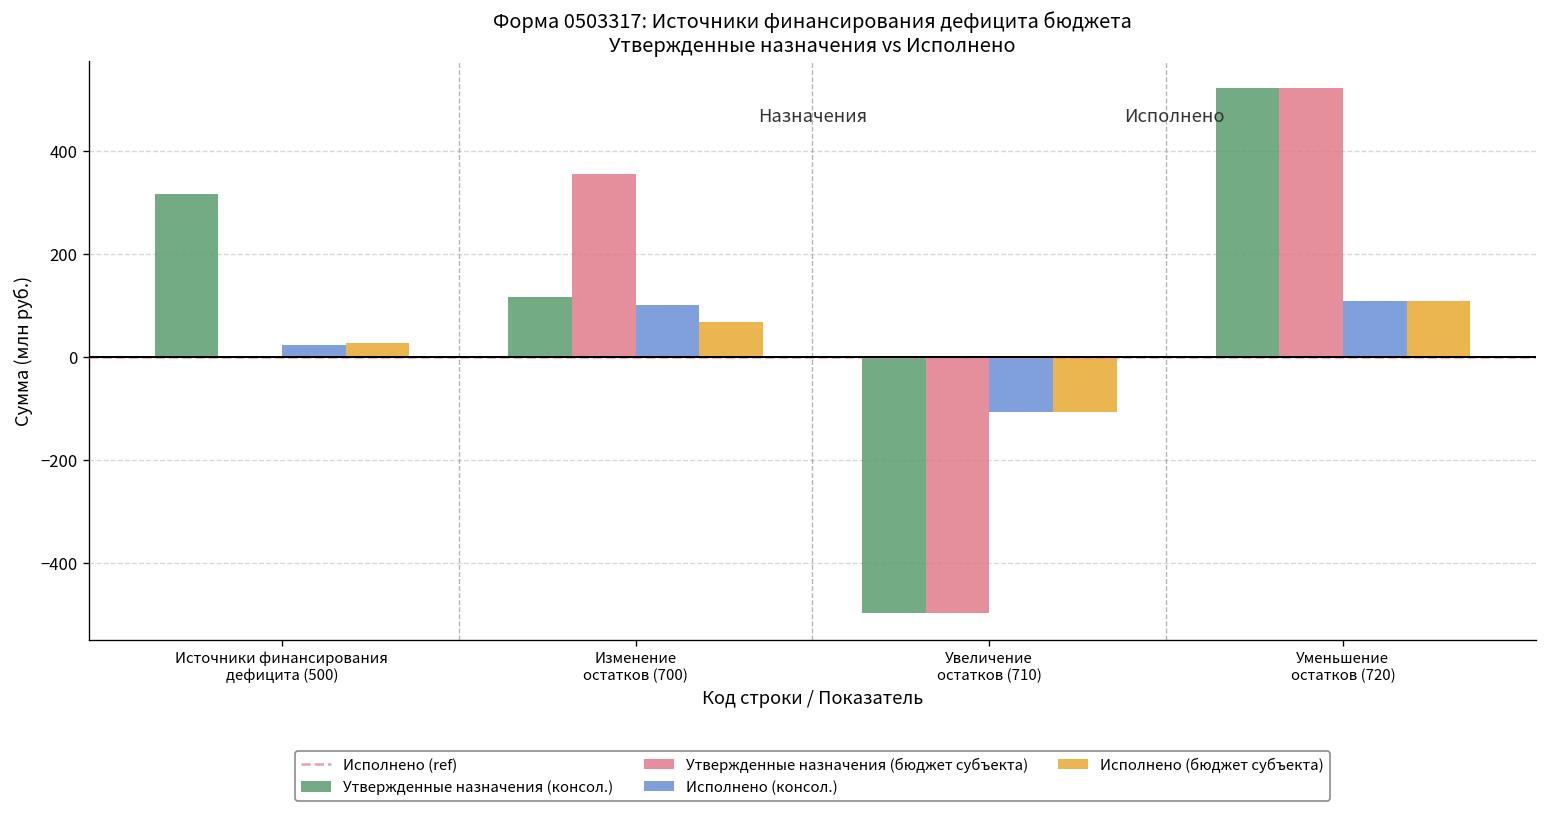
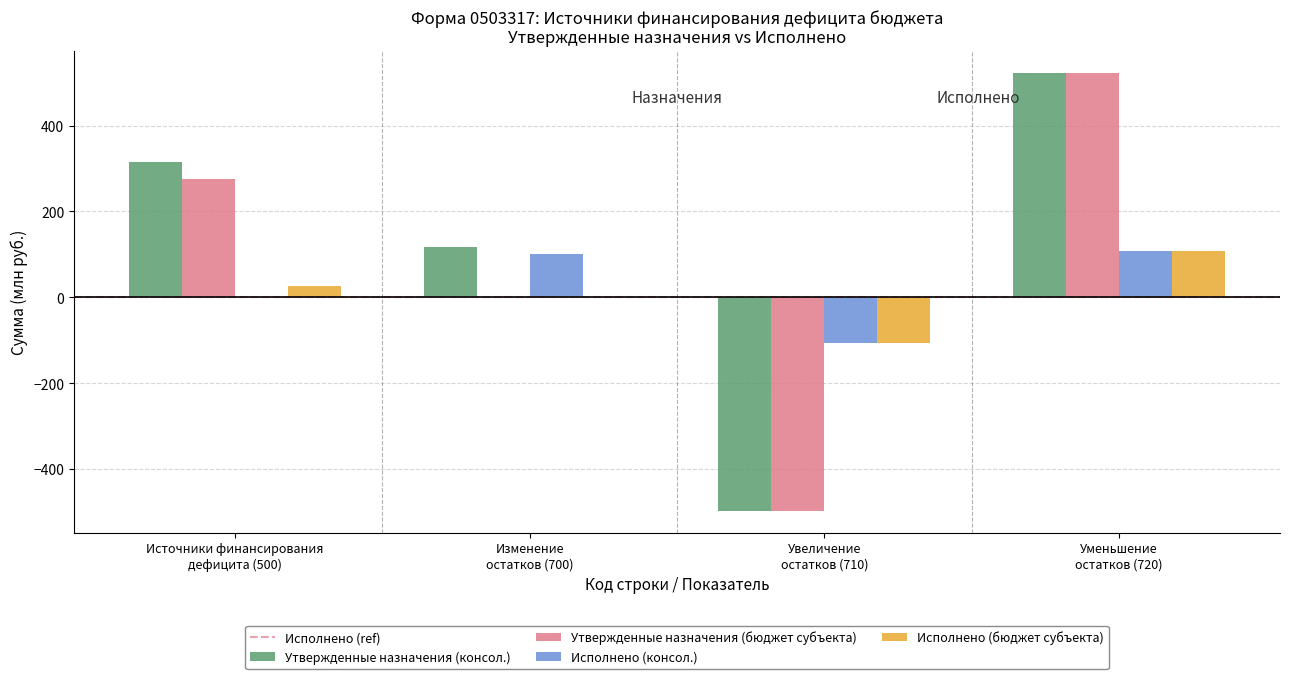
  {
    "Утвержденные назначения (консол.)": {
      "Источники финансирования дефицита (500)": 320,
      "Изменение остатков (700)": 120,
      "Увеличение остатков (710)": -500,
      "Уменьшение остатков (720)": 520
    },
    "Утвержденные назначения (бюджет субъекта)": {
-     "Источники финансирования дефицита (500)": 0,
-     "Изменение остатков (700)": 350,
+     "Источники финансирования дефицита (500)": 280,
+     "Изменение остатков (700)": 0,
      "Увеличение остатков (710)": -500,
      "Уменьшение остатков (720)": 520
    },
    "Исполнено (консол.)": {
-     "Источники финансирования дефицита (500)": 20,
+     "Источники финансирования дефицита (500)": 0,
      "Изменение остатков (700)": 100,
      "Увеличение остатков (710)": -110,
      "Уменьшение остатков (720)": 110
    },
    "Исполнено (бюджет субъекта)": {
      "Источники финансирования дефицита (500)": 30,
-     "Изменение остатков (700)": 70,
+     "Изменение остатков (700)": 0,
      "Увеличение остатков (710)": -110,
      "Уменьшение остатков (720)": 110
    }
  }
